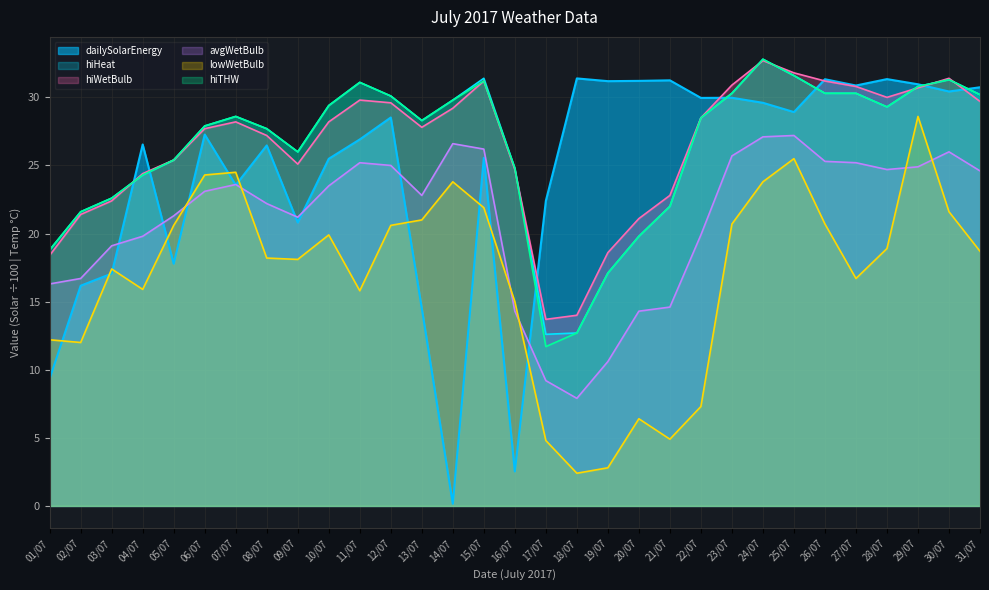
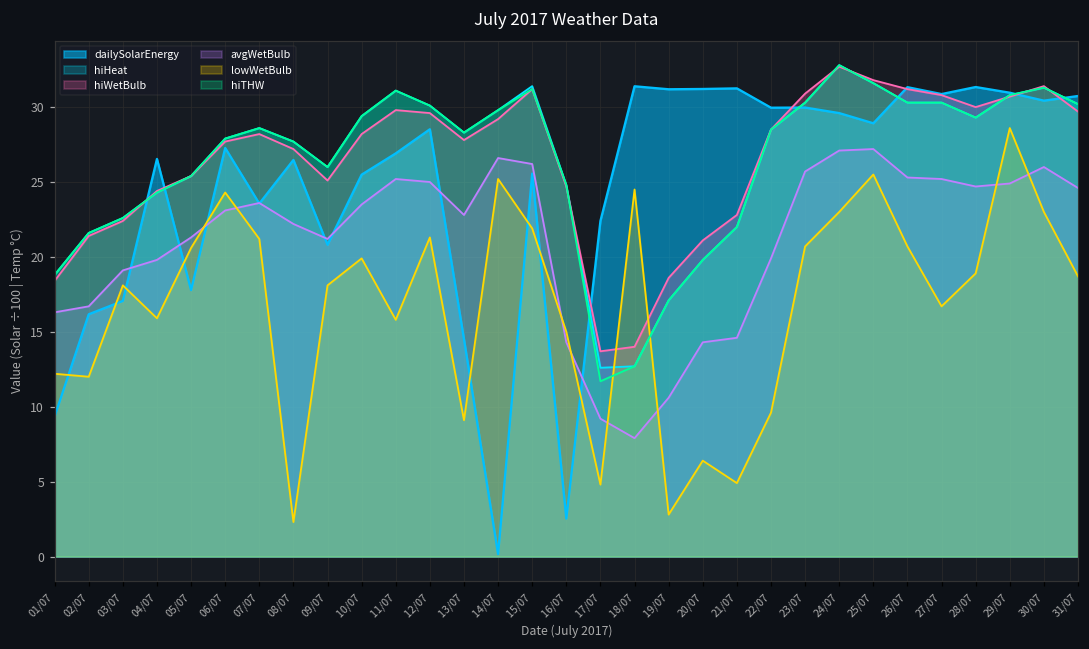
  {
    "lowWetBulb": {
      "01/07": 12.2,
      "02/07": 12.0,
-     "03/07": 17.4,
+     "03/07": 18.1,
      "04/07": 15.9,
      "05/07": 20.6,
      "06/07": 24.3,
-     "07/07": 24.5,
-     "08/07": 18.2,
+     "07/07": 21.2,
+     "08/07": 2.3,
      "09/07": 18.1,
      "10/07": 19.9,
      "11/07": 15.8,
-     "12/07": 20.6,
-     "13/07": 21.0,
-     "14/07": 23.8,
+     "12/07": 21.3,
+     "13/07": 9.1,
+     "14/07": 25.2,
      "15/07": 21.9,
      "16/07": 15.0,
      "17/07": 4.8,
-     "18/07": 2.4,
+     "18/07": 24.5,
      "19/07": 2.8,
      "20/07": 6.4,
      "21/07": 4.9,
-     "22/07": 7.3,
+     "22/07": 9.6,
      "23/07": 20.7,
-     "24/07": 23.8,
+     "24/07": 23.0,
      "25/07": 25.5,
      "26/07": 20.7,
      "27/07": 16.7,
      "28/07": 18.9,
      "29/07": 28.6,
-     "30/07": 21.6,
+     "30/07": 23.0,
      "31/07": 18.7
    }
  }
